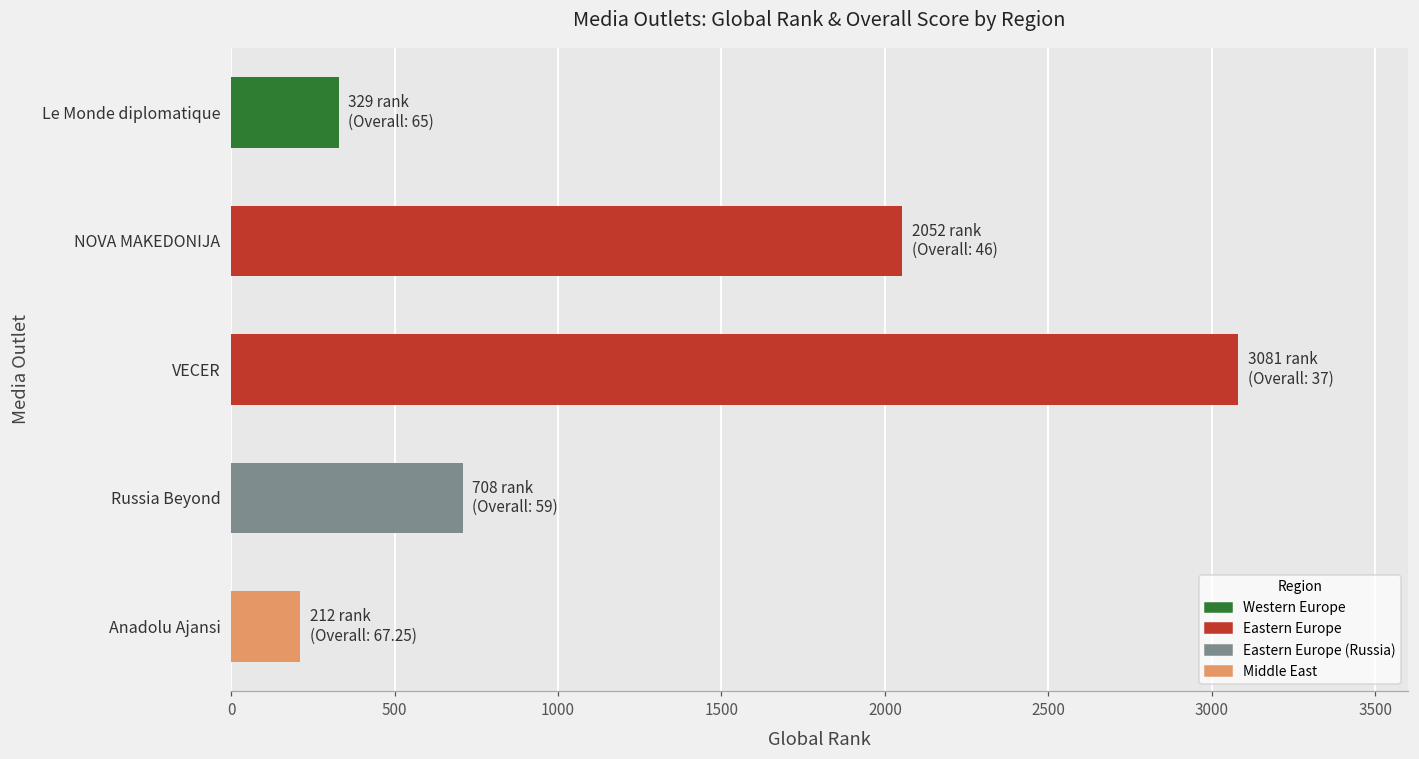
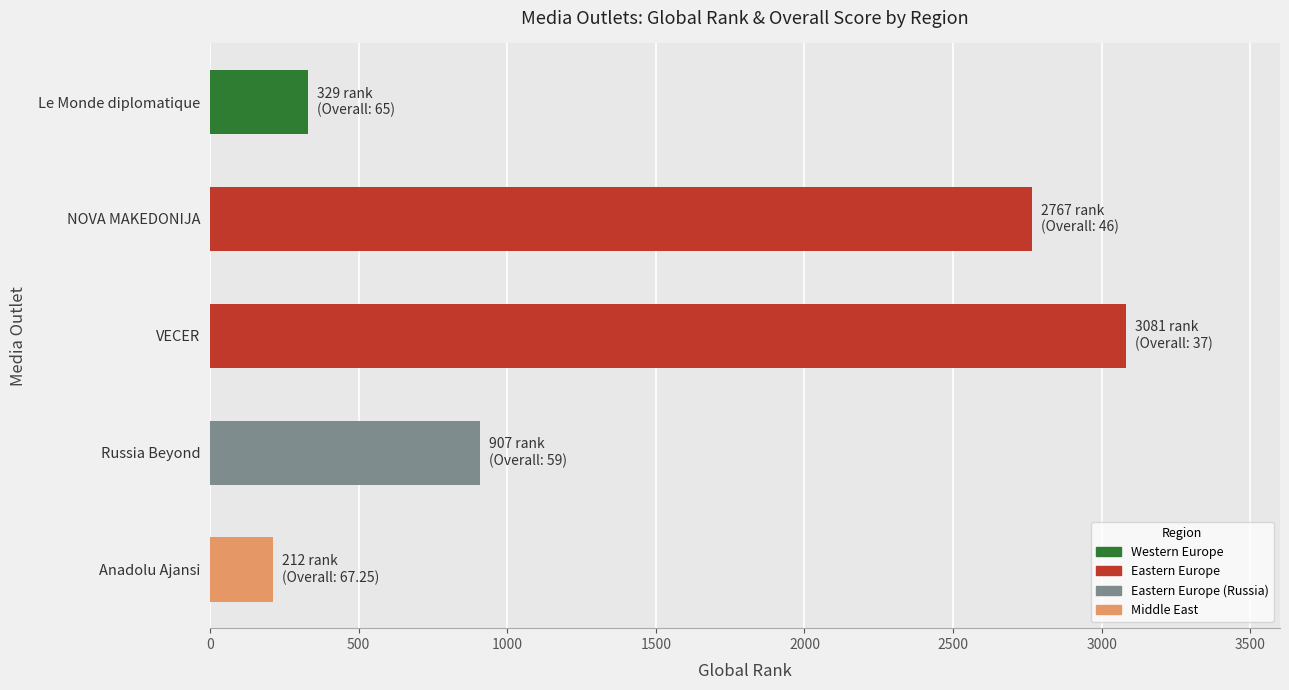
  {
    "Le Monde diplomatique": 329,
-   "NOVA MAKEDONIJA": 2052,
+   "NOVA MAKEDONIJA": 2767,
    "VECER": 3081,
-   "Russia Beyond": 708,
+   "Russia Beyond": 907,
    "Anadolu Ajansi": 212
  }
